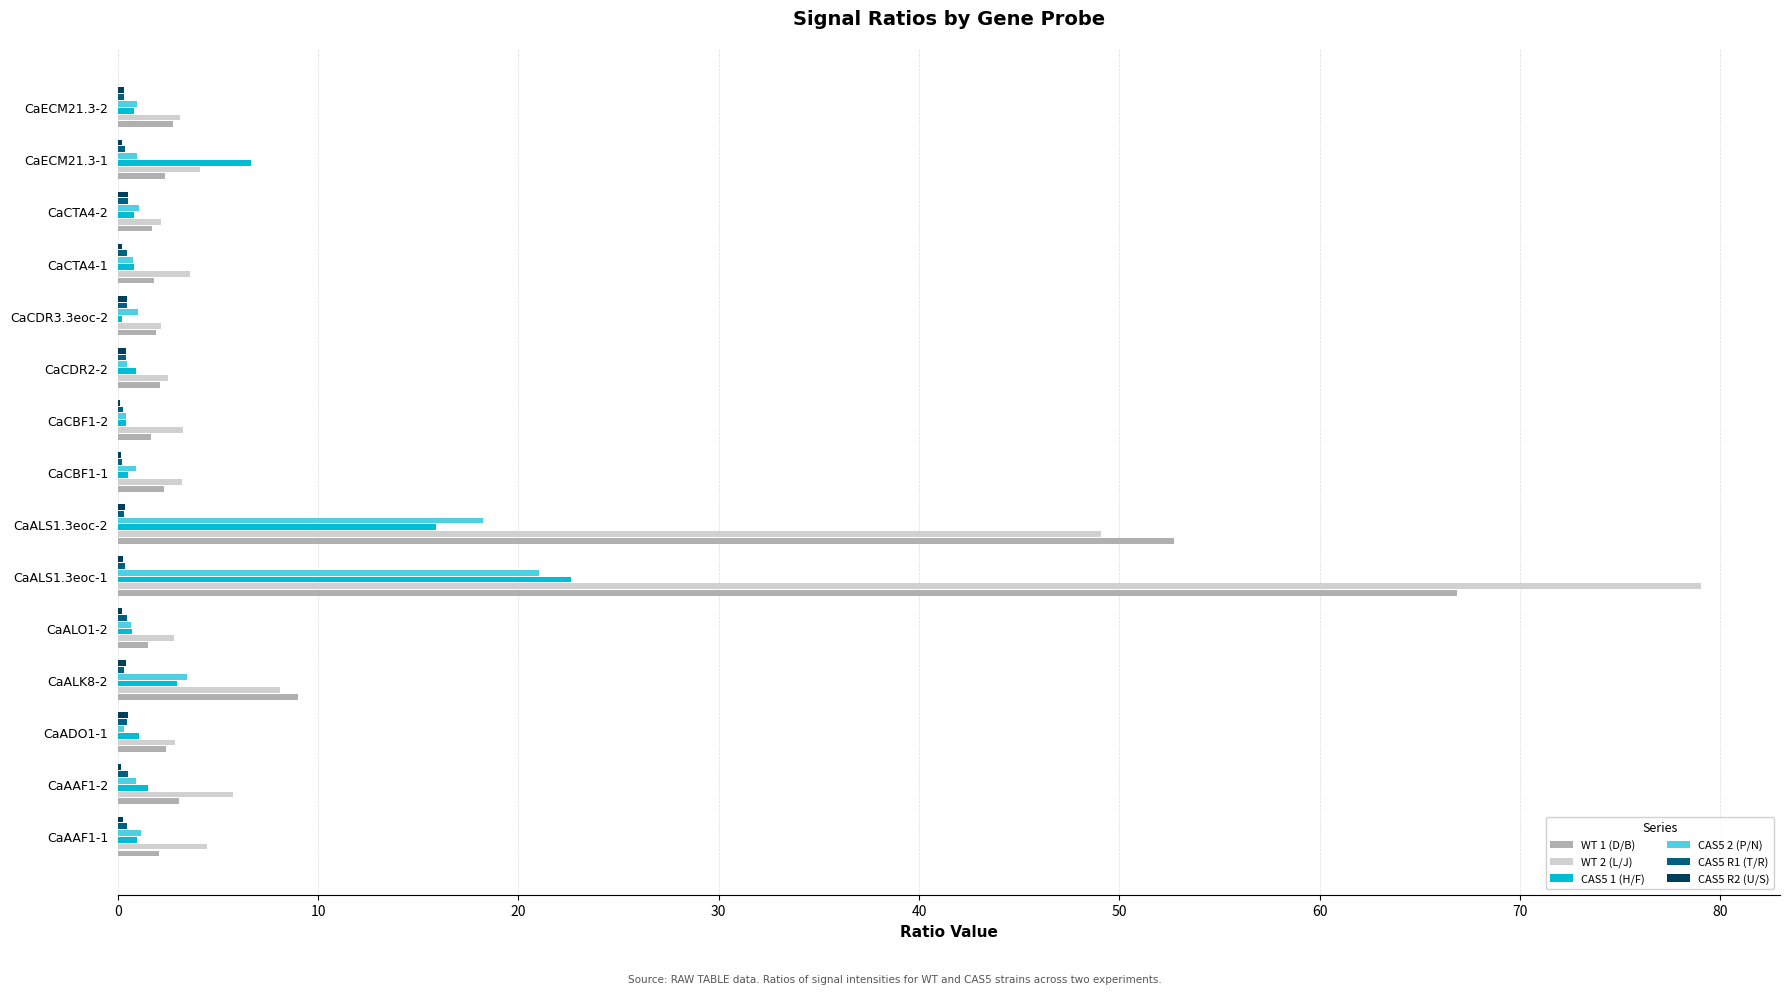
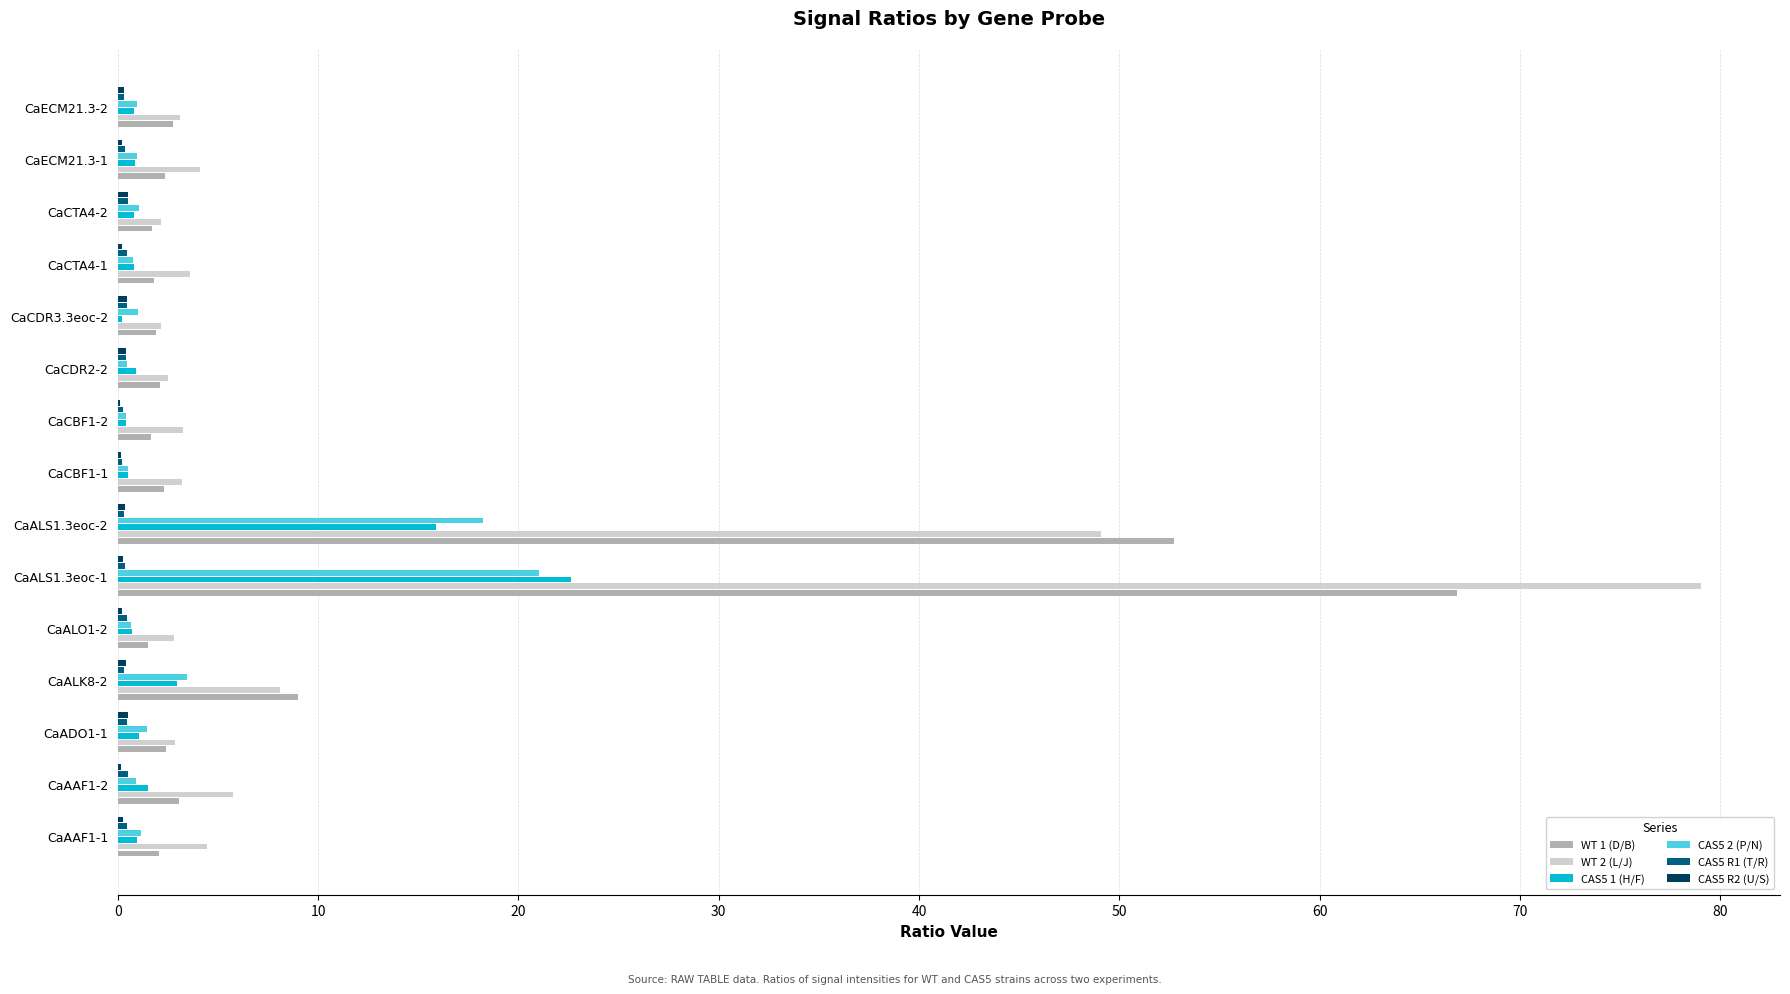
  {
    "CAS5 1 (H/F)": {
      "CaECM21.3-2": 0.8,
-     "CaECM21.3-1": 6.6,
+     "CaECM21.3-1": 0.9,
      "CaCTA4-2": 0.8,
      "CaCTA4-1": 0.8,
      "CaCDR3.3eoc-2": 0.2,
      "CaCDR2-2": 0.9,
      "CaCBF1-2": 0.4,
      "CaCBF1-1": 0.5,
      "CaALS1.3eoc-2": 15.9,
      "CaALS1.3eoc-1": 22.6,
      "CaALO1-2": 0.7,
      "CaALK8-2": 3.0,
      "CaADO1-1": 1.1,
      "CaAAF1-2": 1.5,
      "CaAAF1-1": 1.0
    },
    "CAS5 2 (P/N)": {
      "CaECM21.3-2": 1.0,
      "CaECM21.3-1": 0.9,
      "CaCTA4-2": 1.1,
      "CaCTA4-1": 0.8,
      "CaCDR3.3eoc-2": 1.0,
      "CaCDR2-2": 0.5,
      "CaCBF1-2": 0.4,
-     "CaCBF1-1": 0.9,
+     "CaCBF1-1": 0.5,
      "CaALS1.3eoc-2": 18.2,
      "CaALS1.3eoc-1": 21.0,
      "CaALO1-2": 0.6,
      "CaALK8-2": 3.5,
-     "CaADO1-1": 0.3,
+     "CaADO1-1": 1.5,
      "CaAAF1-2": 0.9,
      "CaAAF1-1": 1.2
    }
  }
